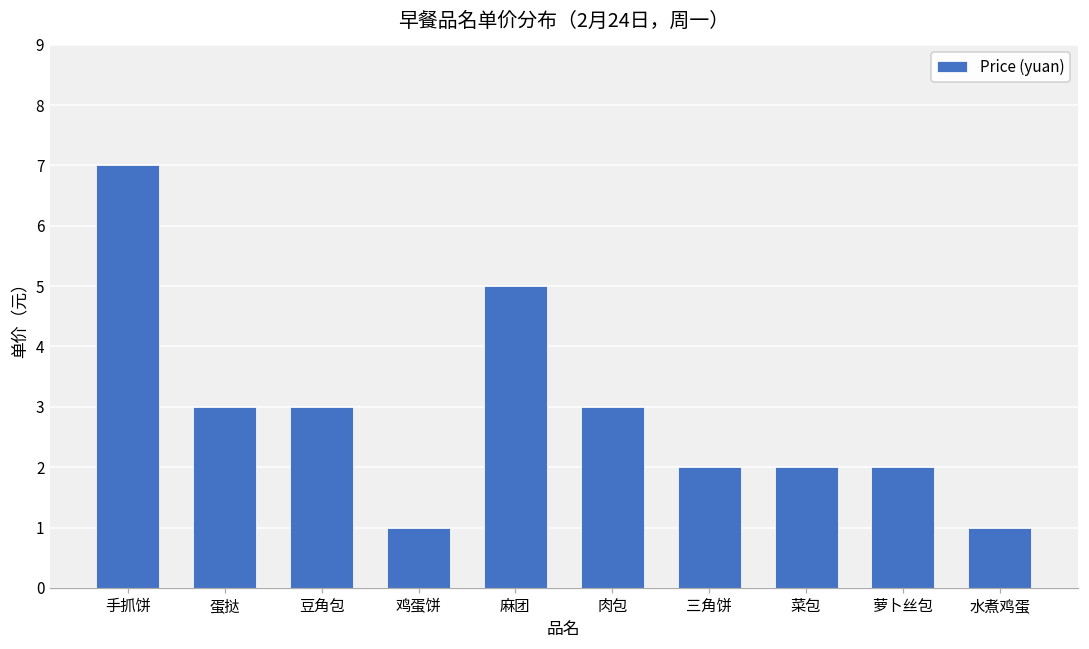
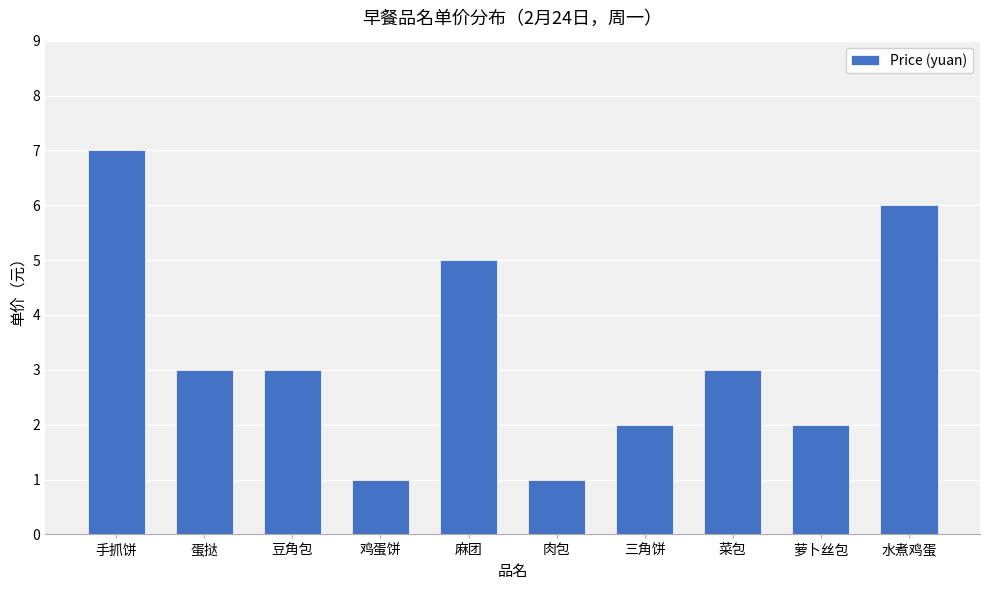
  {
    "手抓饼": 7,
    "蛋挞": 3,
    "豆角包": 3,
    "鸡蛋饼": 1,
    "麻团": 5,
-   "肉包": 3,
+   "肉包": 1,
    "三角饼": 2,
-   "菜包": 2,
+   "菜包": 3,
    "萝卜丝包": 2,
-   "水煮鸡蛋": 1
+   "水煮鸡蛋": 6
  }
